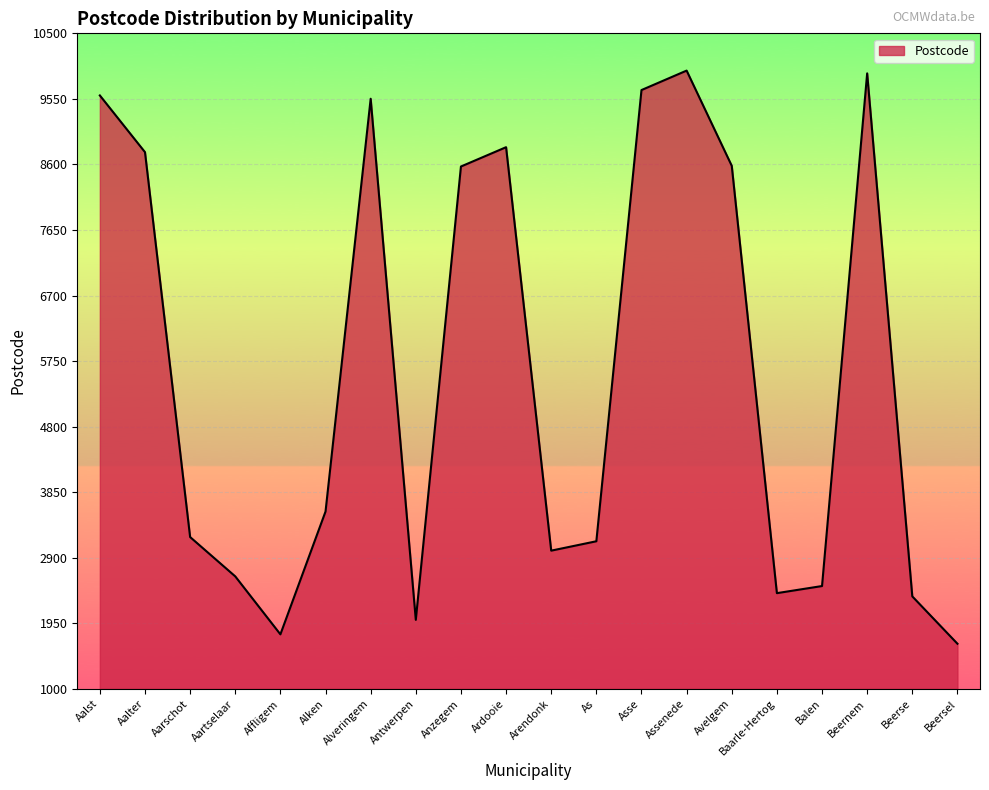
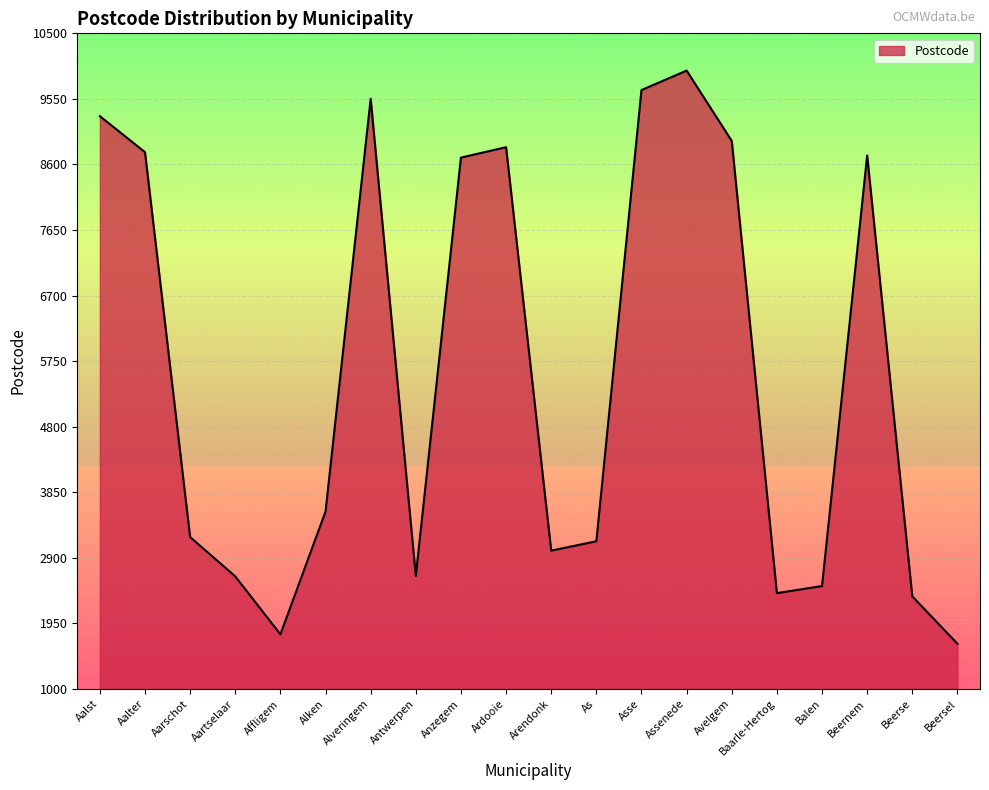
  {
-   "Aalst": 9600,
+   "Aalst": 9300,
    "Aalter": 8800,
    "Aarschot": 3200,
    "Aartselaar": 2600,
    "Affligem": 1800,
    "Alken": 3600,
    "Alveringem": 9600,
-   "Antwerpen": 2000,
-   "Anzegem": 8600,
+   "Antwerpen": 2600,
+   "Anzegem": 8700,
    "Ardooie": 8900,
    "Arendonk": 3000,
    "As": 3100,
    "Asse": 9700,
    "Assenede": 10000,
-   "Avelgem": 8600,
+   "Avelgem": 8900,
    "Baarle-Hertog": 2400,
    "Balen": 2500,
-   "Beernem": 9900,
+   "Beernem": 8700,
    "Beerse": 2300,
    "Beersel": 1700
  }
